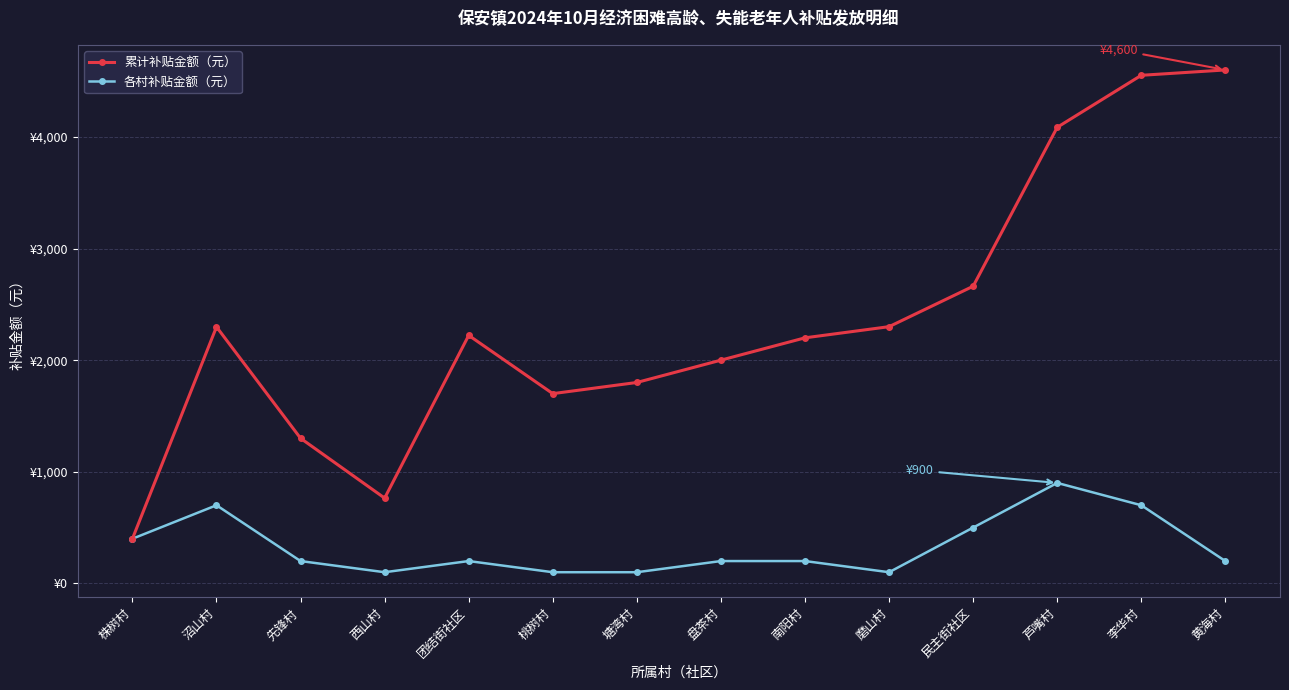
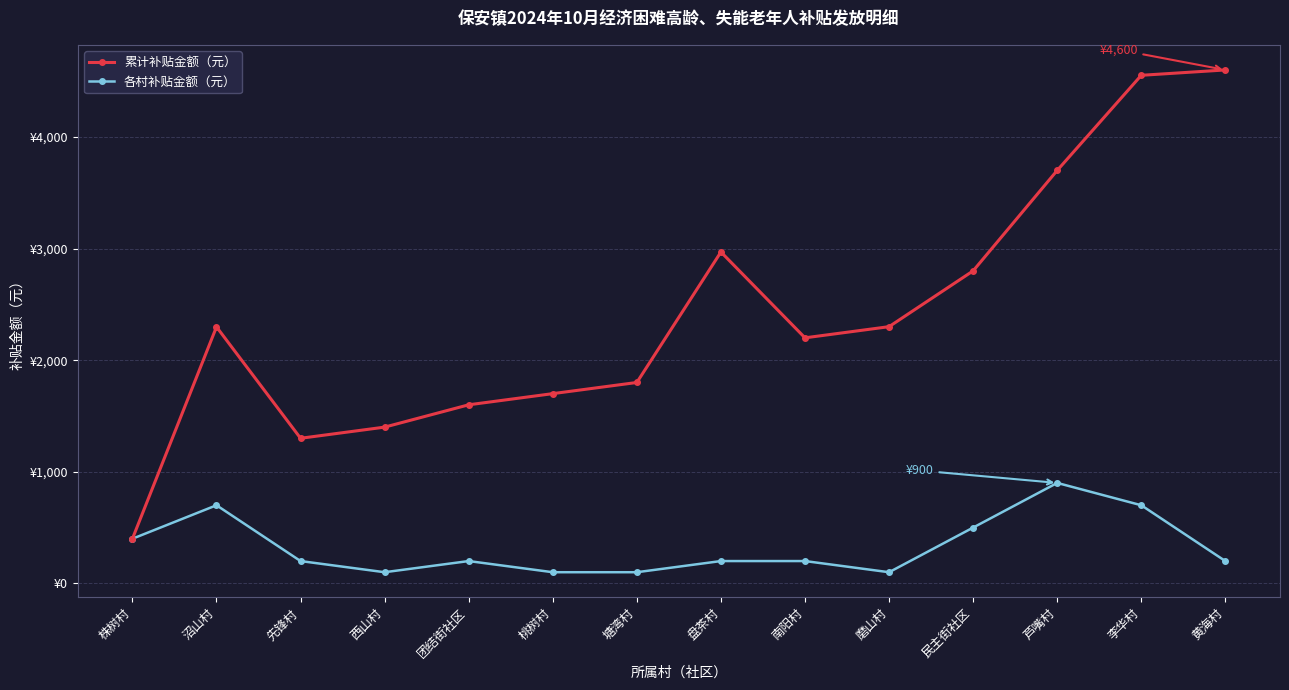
  {
    "累计补贴金额（元）": {
      "沼山村": "¥2,300",
      "先锋村": "¥1,300",
-     "西山村": "¥760",
-     "团结街社区": "¥2,220",
+     "西山村": "¥1,400",
+     "团结街社区": "¥1,600",
      "桃树村": "¥1,700",
      "塘湾村": "¥1,800",
-     "盘茶村": "¥2,000",
+     "盘茶村": "¥2,970",
      "南阳村": "¥2,200",
      "磨山村": "¥2,300",
-     "民主街社区": "¥2,660",
-     "芦嘴村": "¥4,090"
+     "民主街社区": "¥2,800",
+     "芦嘴村": "¥3,700"
    },
    "各村补贴金额（元）": {
      "芦嘴村": "¥900"
    }
  }
